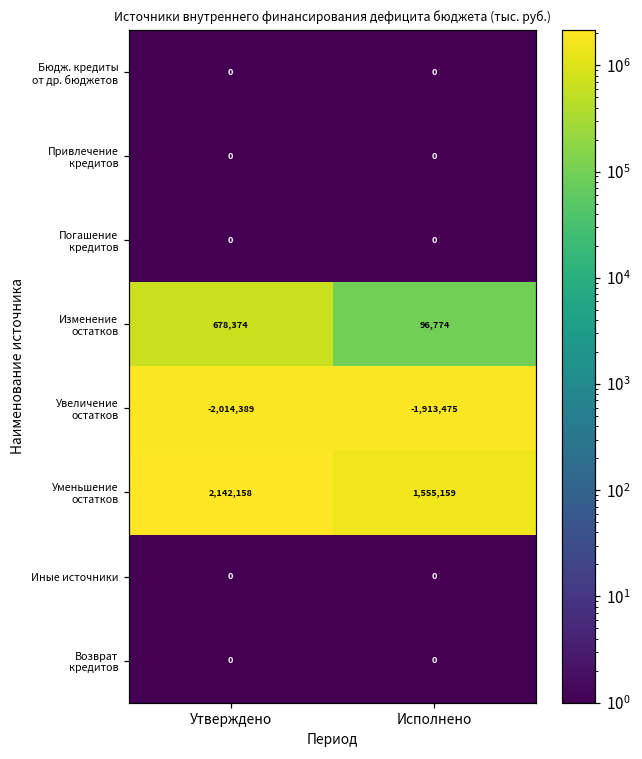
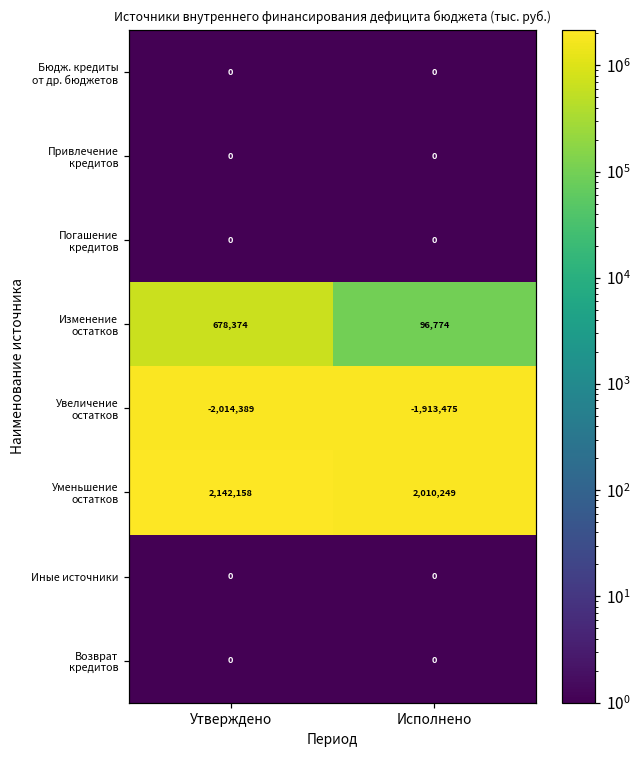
  {
    "Бюдж. кредиты от др. бюджетов": {
      "Утверждено": "0",
      "Исполнено": "0"
    },
    "Привлечение кредитов": {
      "Утверждено": "0",
      "Исполнено": "0"
    },
    "Погашение кредитов": {
      "Утверждено": "0",
      "Исполнено": "0"
    },
    "Изменение остатков": {
      "Утверждено": "678,374",
      "Исполнено": "96,774"
    },
    "Увеличение остатков": {
      "Утверждено": "-2,014,389",
      "Исполнено": "-1,913,475"
    },
    "Уменьшение остатков": {
      "Утверждено": "2,142,158",
-     "Исполнено": "1,555,159"
+     "Исполнено": "2,010,249"
    },
    "Иные источники": {
      "Утверждено": "0",
      "Исполнено": "0"
    },
    "Возврат кредитов": {
      "Утверждено": "0",
      "Исполнено": "0"
    }
  }
